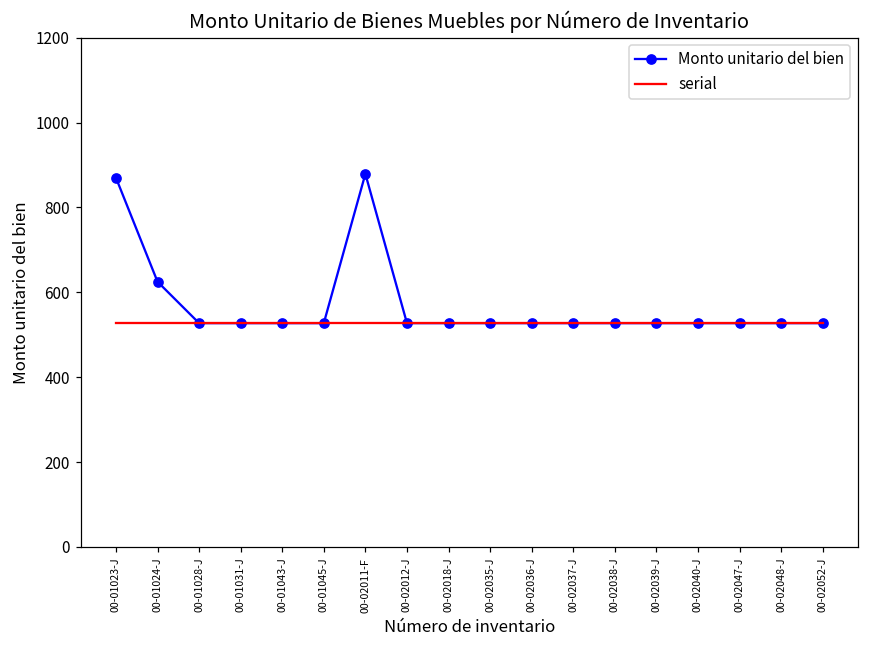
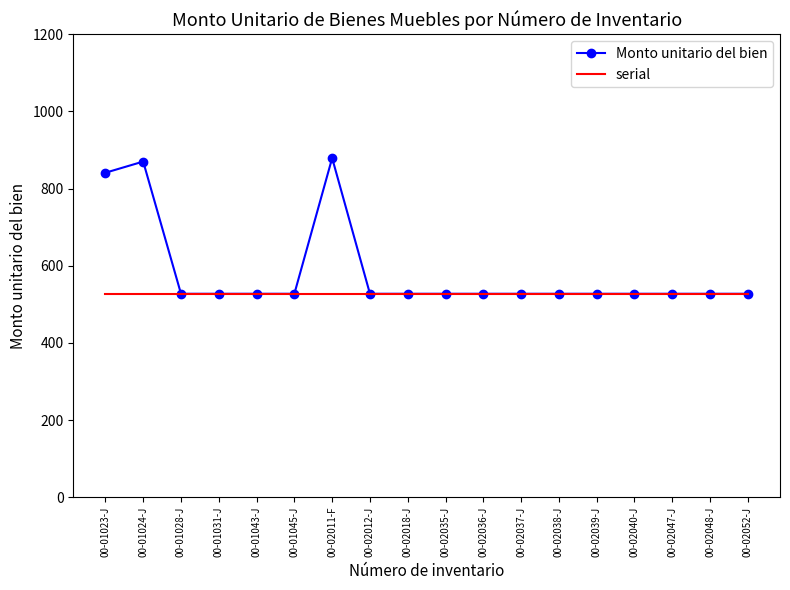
  {
    "Monto unitario del bien": {
-     "00-01023-J": 870,
-     "00-01024-J": 630,
+     "00-01023-J": 840,
+     "00-01024-J": 870,
      "00-02011-F": 880
    },
    "serial": {
      "00-01023-J": 530,
      "00-01024-J": 530,
      "00-02011-F": 530
    }
  }
